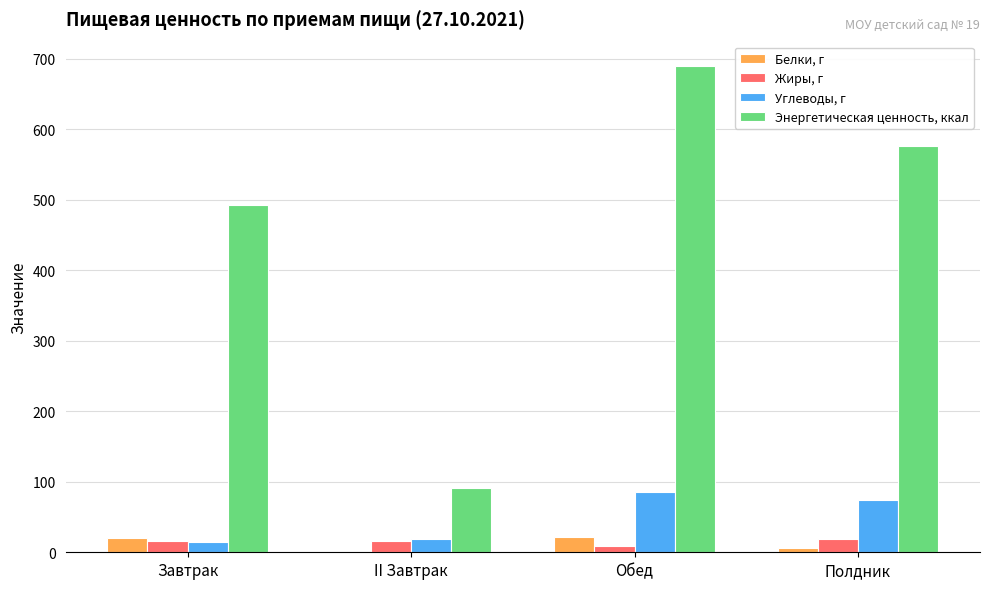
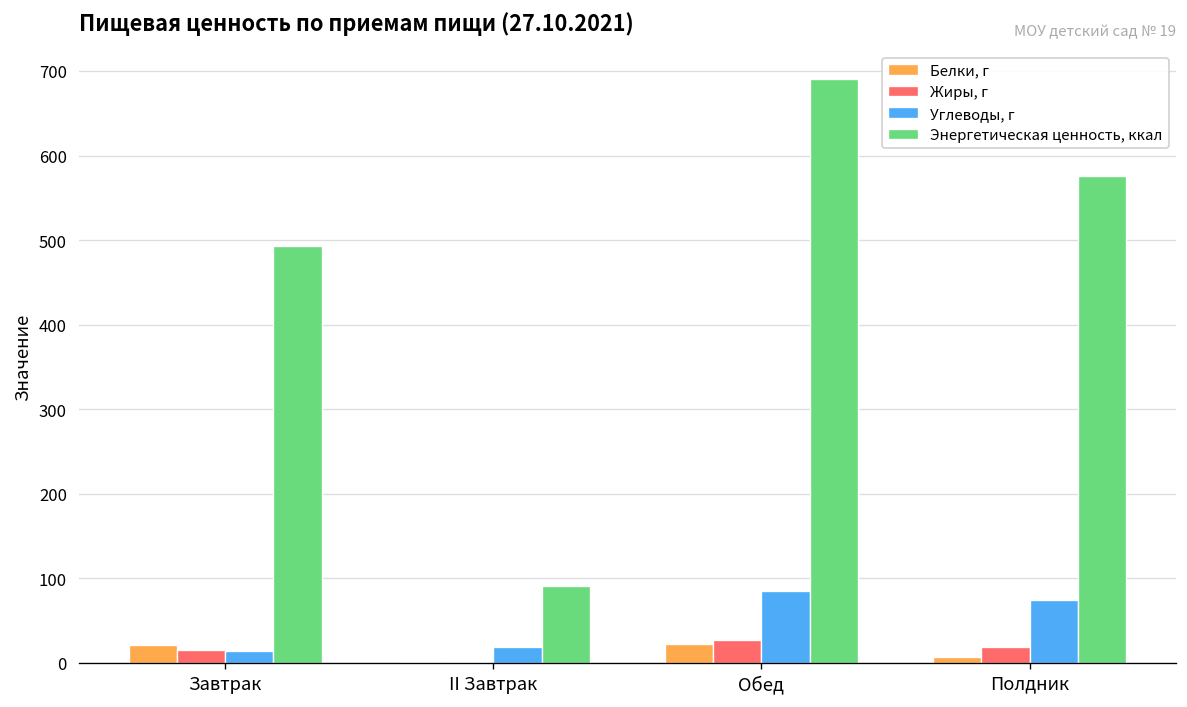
  {
    "Белки, г": {
      "Завтрак": 20,
      "Обед": 20,
      "Полдник": 10
    },
    "Жиры, г": {
      "Завтрак": 20,
-     "II Завтрак": 20,
-     "Обед": 10,
+     "II Завтрак": 0,
+     "Обед": 30,
      "Полдник": 20
    },
    "Углеводы, г": {
      "Завтрак": 10,
      "II Завтрак": 20,
      "Обед": 90,
      "Полдник": 70
    },
    "Энергетическая ценность, ккал": {
      "Завтрак": 490,
      "II Завтрак": 90,
      "Обед": 690,
      "Полдник": 580
    }
  }
